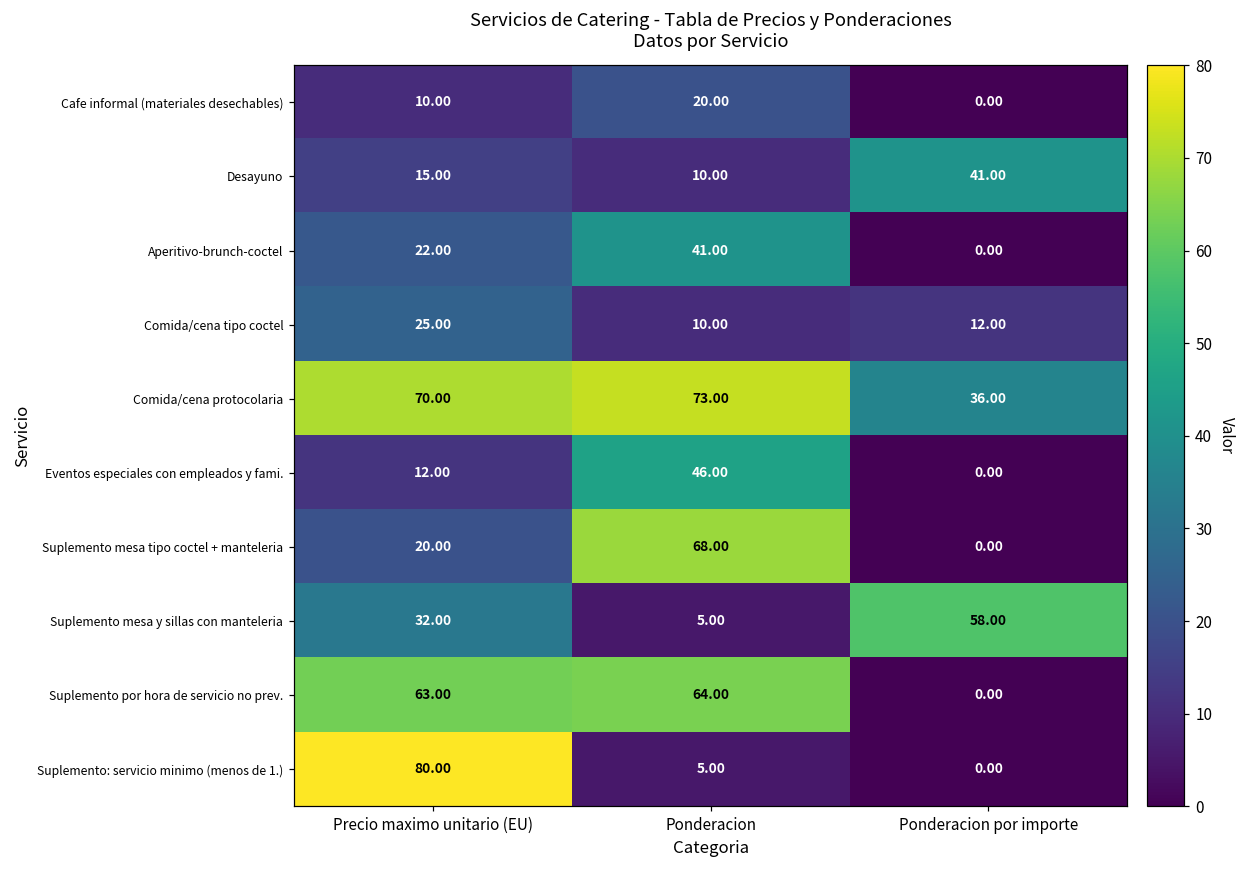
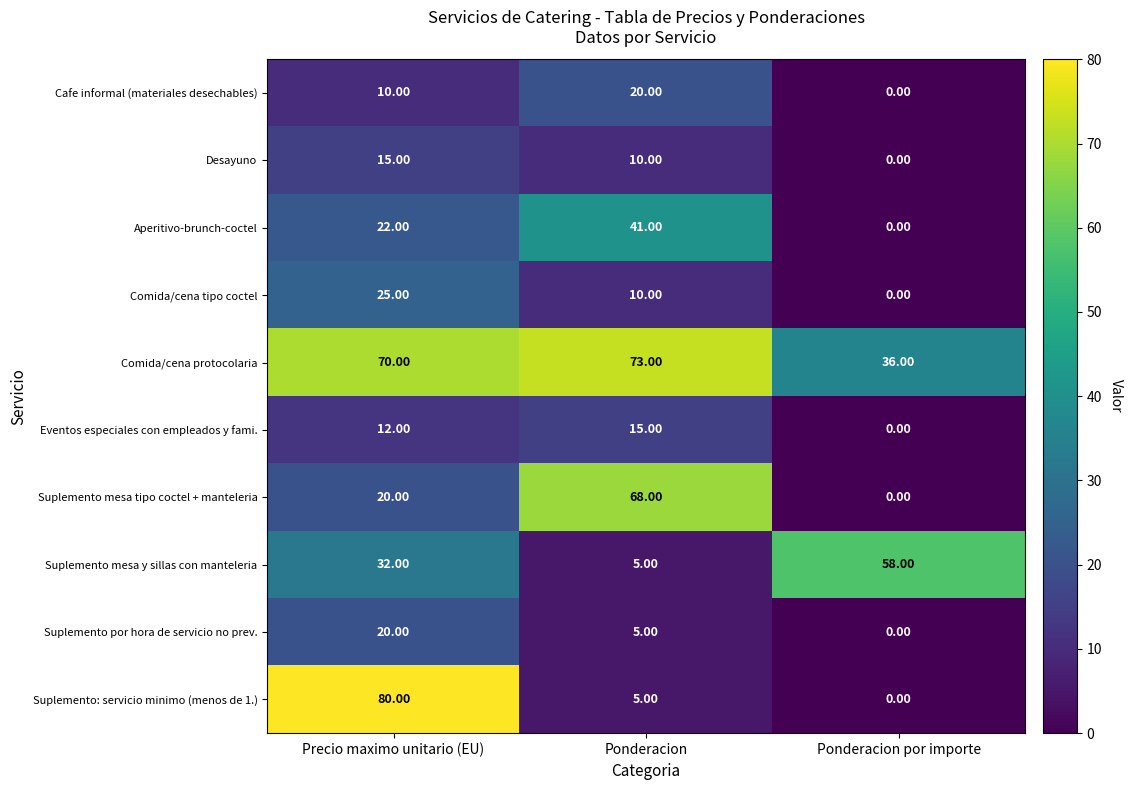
  {
    "Cafe informal (materiales desechables)": {
      "Precio maximo unitario (EU)": 10.00,
      "Ponderacion": 20.00,
      "Ponderacion por importe": 0.00
    },
    "Desayuno": {
      "Precio maximo unitario (EU)": 15.00,
      "Ponderacion": 10.00,
-     "Ponderacion por importe": 41.00
+     "Ponderacion por importe": 0.00
    },
    "Aperitivo-brunch-coctel": {
      "Precio maximo unitario (EU)": 22.00,
      "Ponderacion": 41.00,
      "Ponderacion por importe": 0.00
    },
    "Comida/cena tipo coctel": {
      "Precio maximo unitario (EU)": 25.00,
      "Ponderacion": 10.00,
-     "Ponderacion por importe": 12.00
+     "Ponderacion por importe": 0.00
    },
    "Comida/cena protocolaria": {
      "Precio maximo unitario (EU)": 70.00,
      "Ponderacion": 73.00,
      "Ponderacion por importe": 36.00
    },
    "Eventos especiales con empleados y fami.": {
      "Precio maximo unitario (EU)": 12.00,
-     "Ponderacion": 46.00,
+     "Ponderacion": 15.00,
      "Ponderacion por importe": 0.00
    },
    "Suplemento mesa tipo coctel + manteleria": {
      "Precio maximo unitario (EU)": 20.00,
      "Ponderacion": 68.00,
      "Ponderacion por importe": 0.00
    },
    "Suplemento mesa y sillas con manteleria": {
      "Precio maximo unitario (EU)": 32.00,
      "Ponderacion": 5.00,
      "Ponderacion por importe": 58.00
    },
    "Suplemento por hora de servicio no prev.": {
-     "Precio maximo unitario (EU)": 63.00,
-     "Ponderacion": 64.00,
+     "Precio maximo unitario (EU)": 20.00,
+     "Ponderacion": 5.00,
      "Ponderacion por importe": 0.00
    },
    "Suplemento: servicio minimo (menos de 1.)": {
      "Precio maximo unitario (EU)": 80.00,
      "Ponderacion": 5.00,
      "Ponderacion por importe": 0.00
    }
  }
